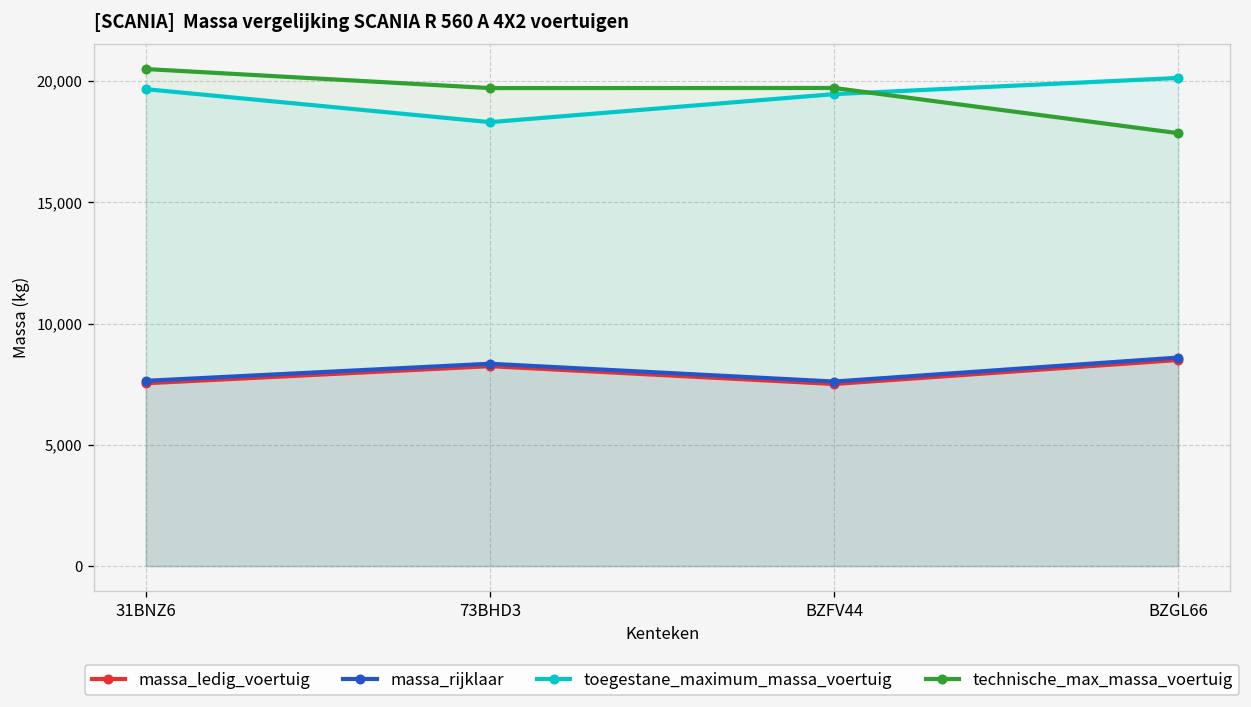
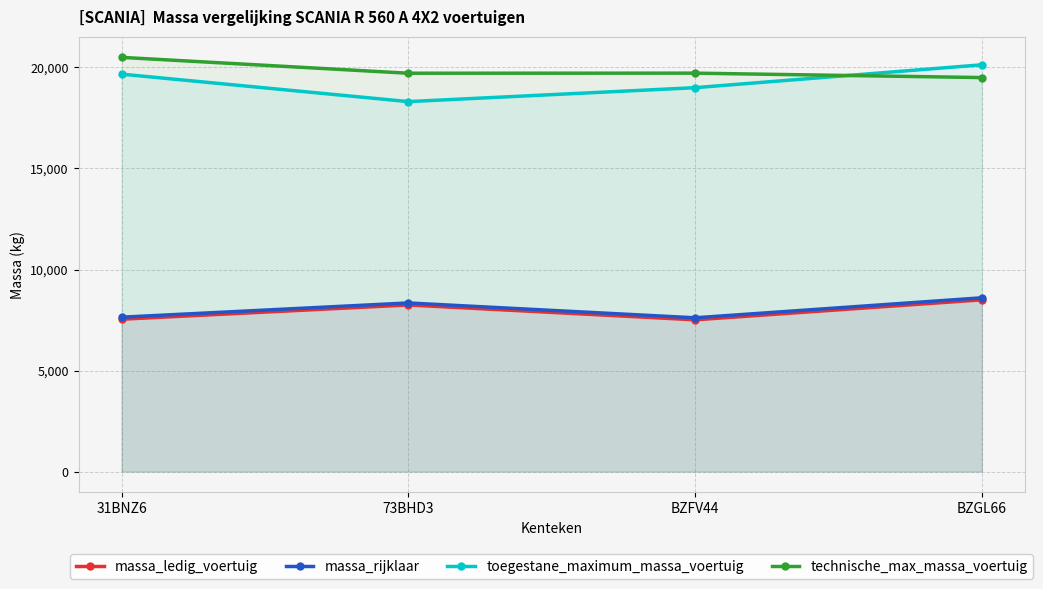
  {
    "toegestane_maximum_massa_voertuig": {
      "31BNZ6": "19,700",
      "73BHD3": "18,300",
-     "BZFV44": "19,500",
+     "BZFV44": "19,000",
      "BZGL66": "20,100"
    },
    "technische_max_massa_voertuig": {
      "31BNZ6": "20,500",
      "73BHD3": "19,700",
      "BZFV44": "19,700",
-     "BZGL66": "17,900"
+     "BZGL66": "19,500"
    }
  }
